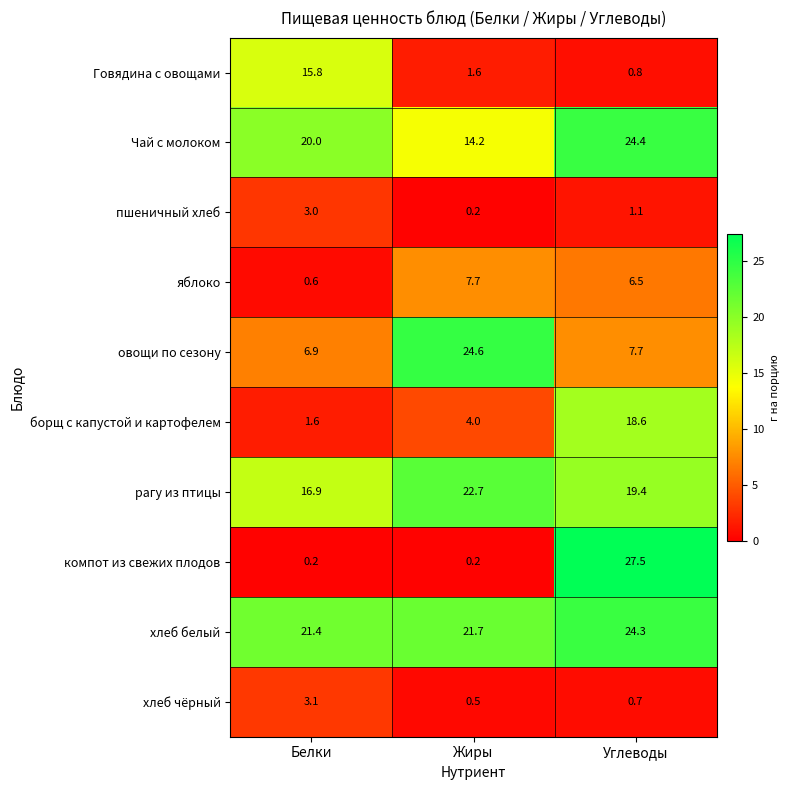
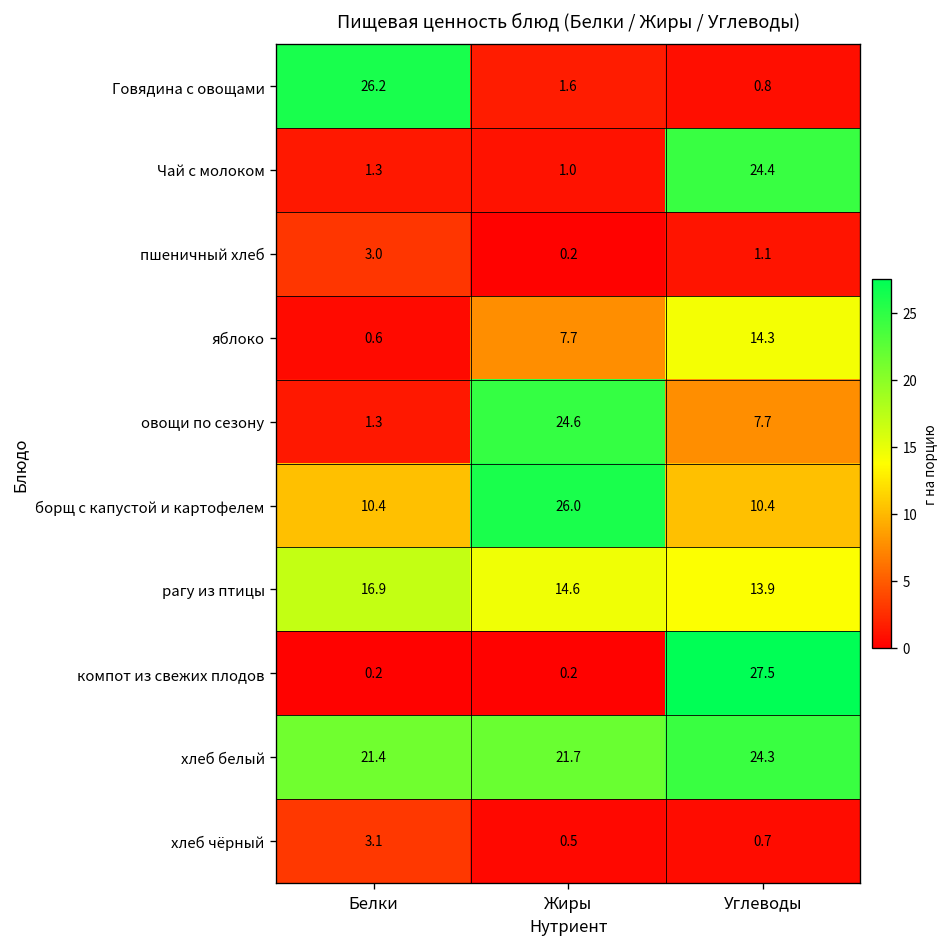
  {
    "Говядина с овощами": {
-     "Белки": 15.8,
+     "Белки": 26.2,
      "Жиры": 1.6,
      "Углеводы": 0.8
    },
    "Чай с молоком": {
-     "Белки": 20.0,
-     "Жиры": 14.2,
+     "Белки": 1.3,
+     "Жиры": 1.0,
      "Углеводы": 24.4
    },
    "пшеничный хлеб": {
      "Белки": 3.0,
      "Жиры": 0.2,
      "Углеводы": 1.1
    },
    "яблоко": {
      "Белки": 0.6,
      "Жиры": 7.7,
-     "Углеводы": 6.5
+     "Углеводы": 14.3
    },
    "овощи по сезону": {
-     "Белки": 6.9,
+     "Белки": 1.3,
      "Жиры": 24.6,
      "Углеводы": 7.7
    },
    "борщ с капустой и картофелем": {
-     "Белки": 1.6,
-     "Жиры": 4.0,
-     "Углеводы": 18.6
+     "Белки": 10.4,
+     "Жиры": 26.0,
+     "Углеводы": 10.4
    },
    "рагу из птицы": {
      "Белки": 16.9,
-     "Жиры": 22.7,
-     "Углеводы": 19.4
+     "Жиры": 14.6,
+     "Углеводы": 13.9
    },
    "компот из свежих плодов": {
      "Белки": 0.2,
      "Жиры": 0.2,
      "Углеводы": 27.5
    },
    "хлеб белый": {
      "Белки": 21.4,
      "Жиры": 21.7,
      "Углеводы": 24.3
    },
    "хлеб чёрный": {
      "Белки": 3.1,
      "Жиры": 0.5,
      "Углеводы": 0.7
    }
  }
